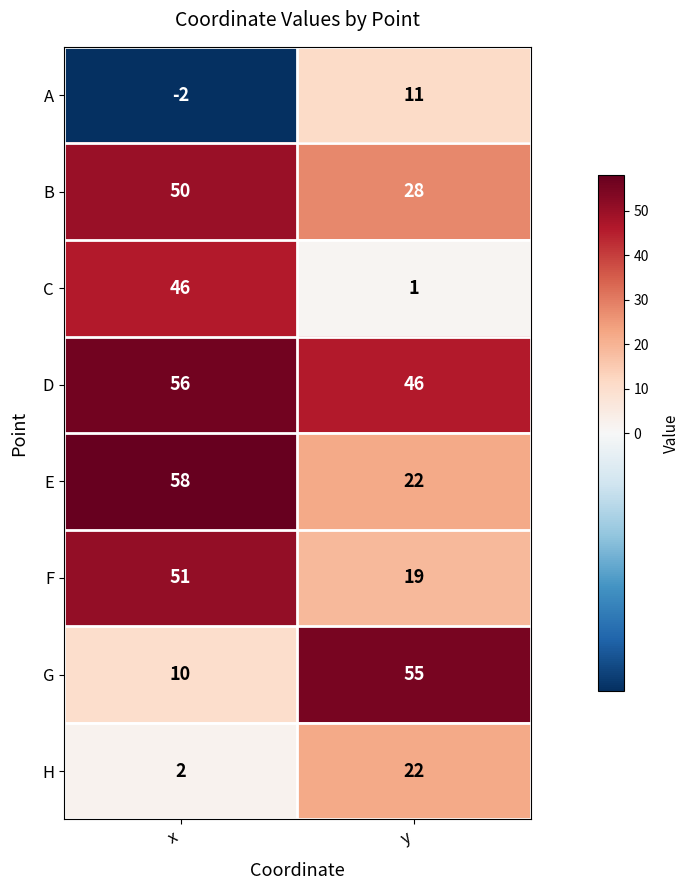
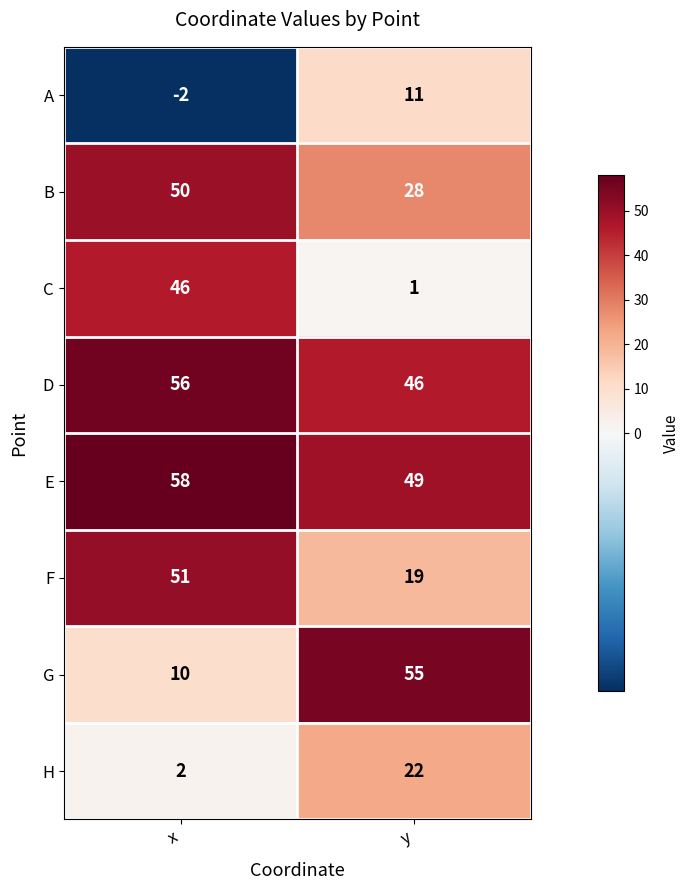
  {
    "A": {
      "x": -2,
      "y": 11
    },
    "B": {
      "x": 50,
      "y": 28
    },
    "C": {
      "x": 46,
      "y": 1
    },
    "D": {
      "x": 56,
      "y": 46
    },
    "E": {
      "x": 58,
-     "y": 22
+     "y": 49
    },
    "F": {
      "x": 51,
      "y": 19
    },
    "G": {
      "x": 10,
      "y": 55
    },
    "H": {
      "x": 2,
      "y": 22
    }
  }
